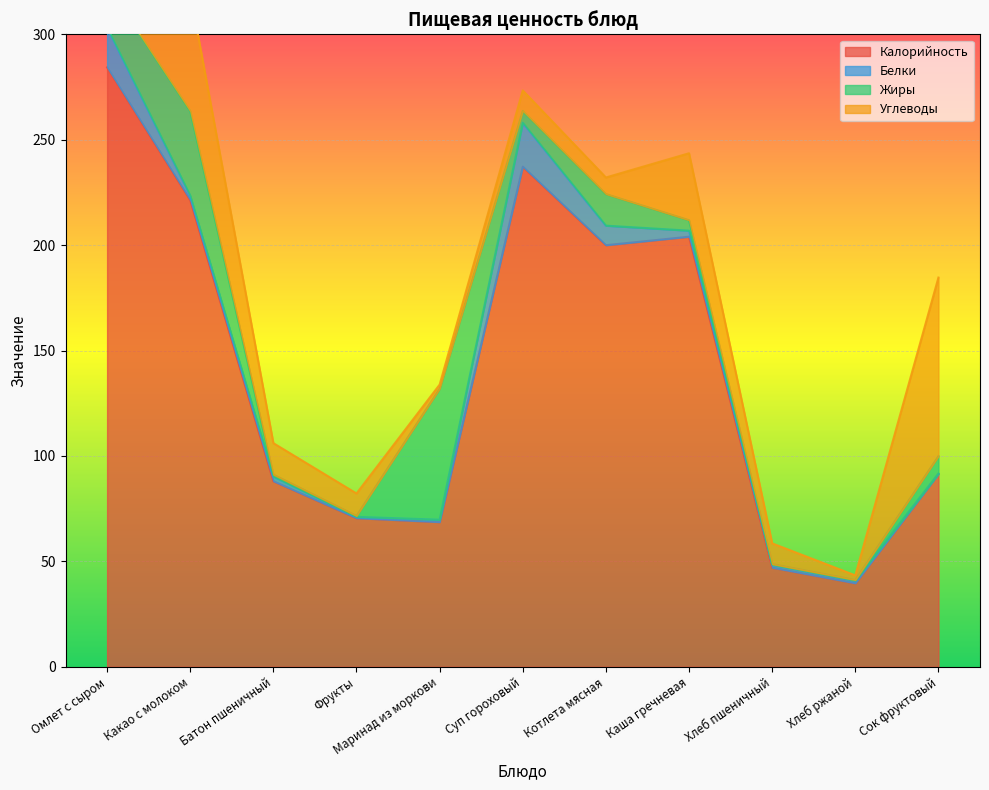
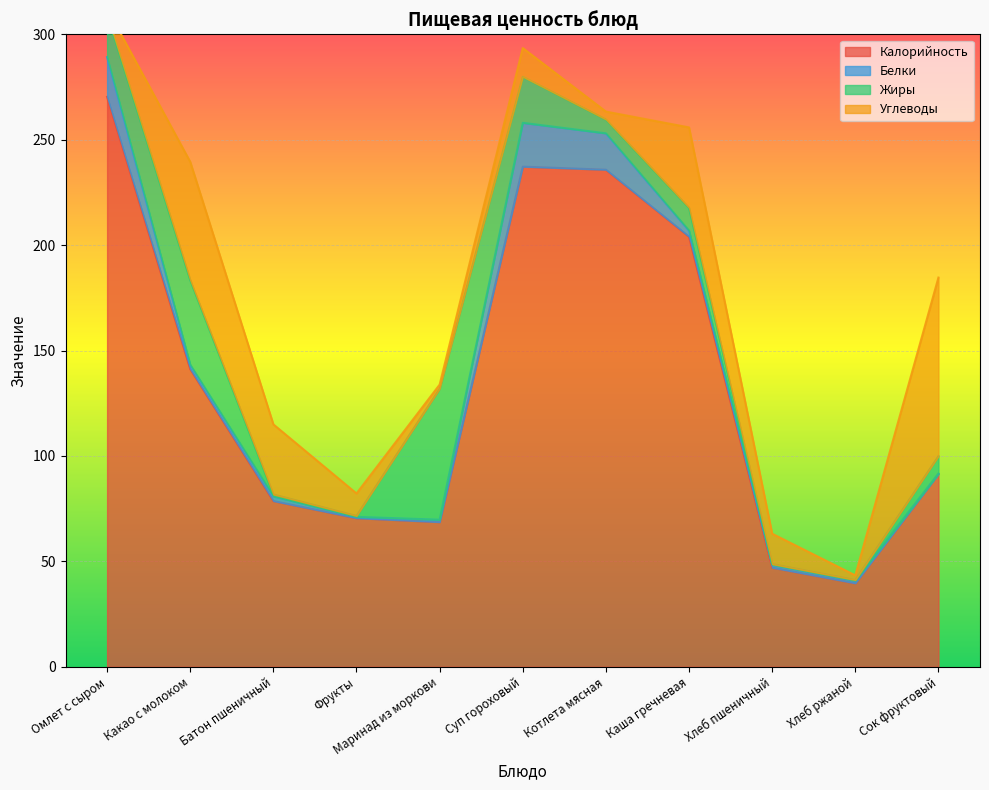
  {
    "Калорийность": {
-     "Омлет с сыром": 284,
-     "Какао с молоком": 221,
-     "Батон пшеничный": 88,
+     "Омлет с сыром": 270,
+     "Какао с молоком": 141,
+     "Батон пшеничный": 79,
      "Суп гороховый": 237,
-     "Котлета мясная": 200,
+     "Котлета мясная": 236,
      "Каша гречневая": 204,
      "Хлеб пшеничный": 47,
      "Хлеб ржаной": 40
    },
    "Белки": {
      "Какао с молоком": 2,
      "Суп гороховый": 21,
-     "Котлета мясная": 9,
+     "Котлета мясная": 17,
      "Каша гречневая": 3
    },
    "Жиры": {
      "Какао с молоком": 40,
      "Маринад из моркови": 62,
-     "Суп гороховый": 6,
-     "Котлета мясная": 15,
-     "Каша гречневая": 5,
+     "Суп гороховый": 22,
+     "Котлета мясная": 7,
+     "Каша гречневая": 11,
      "Сок фруктовый": 8
    },
    "Углеводы": {
-     "Батон пшеничный": 15,
+     "Батон пшеничный": 33,
      "Фрукты": 11,
      "Маринад из моркови": 2,
-     "Суп гороховый": 10,
-     "Котлета мясная": 8,
-     "Каша гречневая": 32,
-     "Хлеб пшеничный": 10,
+     "Суп гороховый": 14,
+     "Котлета мясная": 4,
+     "Каша гречневая": 38,
+     "Хлеб пшеничный": 14,
      "Хлеб ржаной": 2,
      "Сок фруктовый": 85
    }
  }
